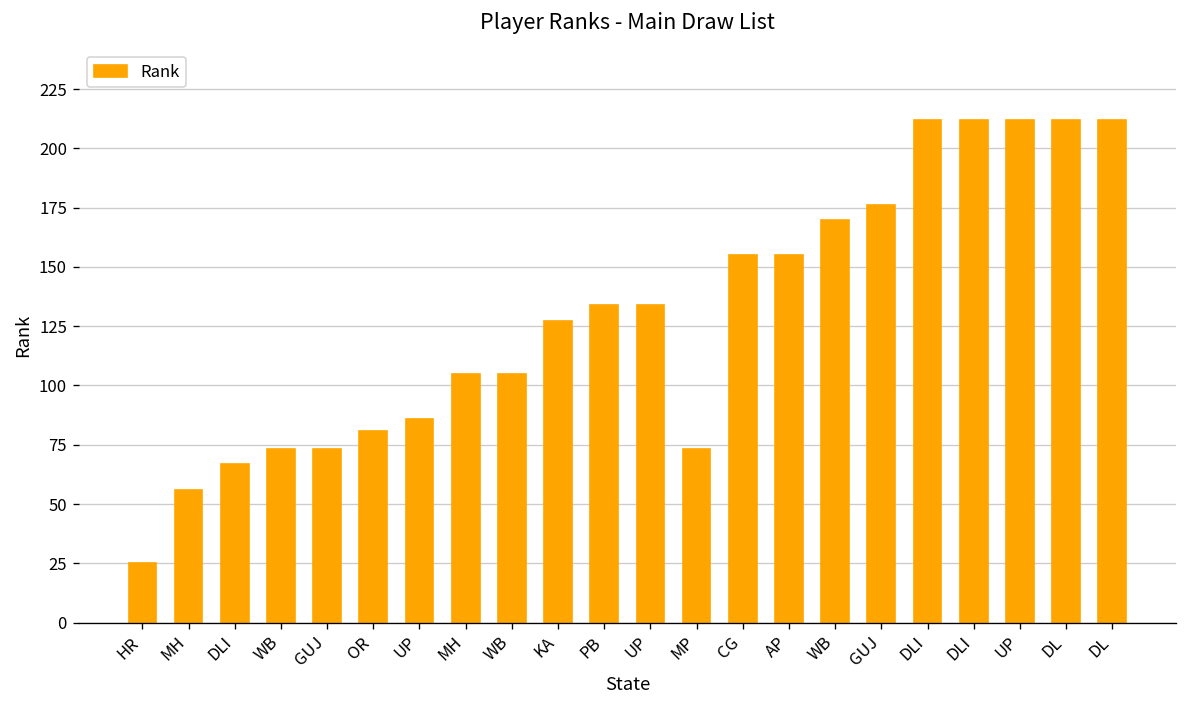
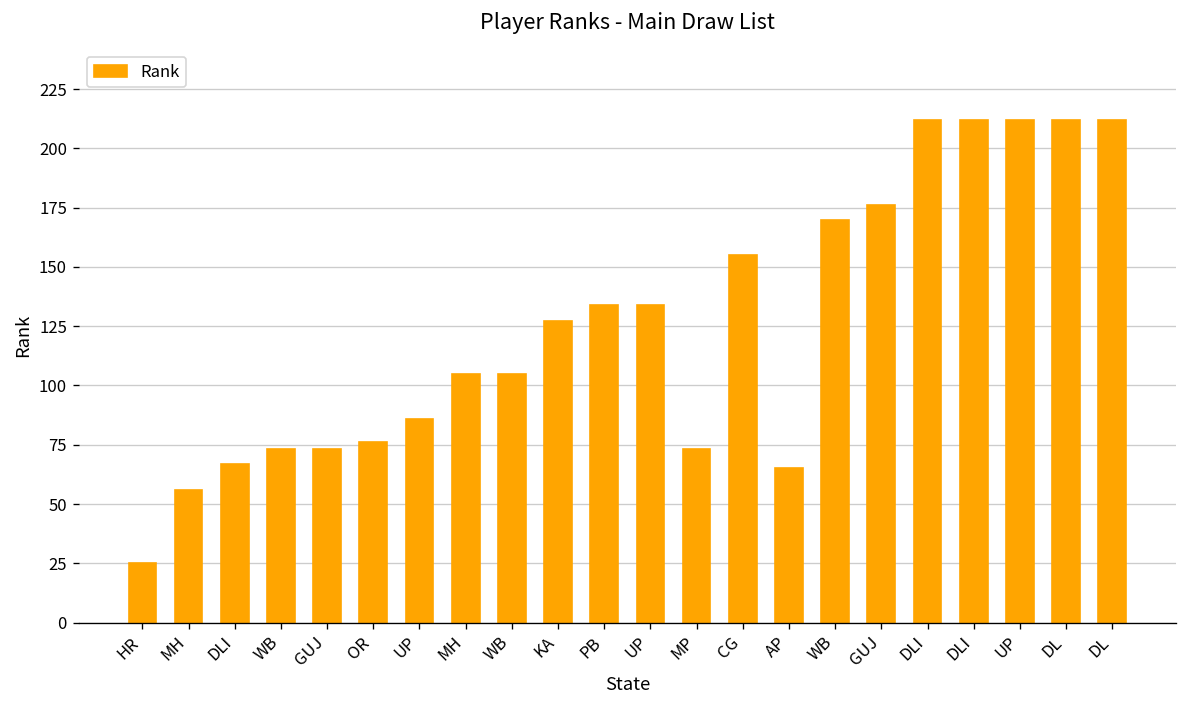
  {
    "HR": 25,
-   "OR": 81,
+   "OR": 76,
    "KA": 127,
    "PB": 134,
    "MP": 73,
    "CG": 155,
-   "AP": 155
+   "AP": 65
  }
